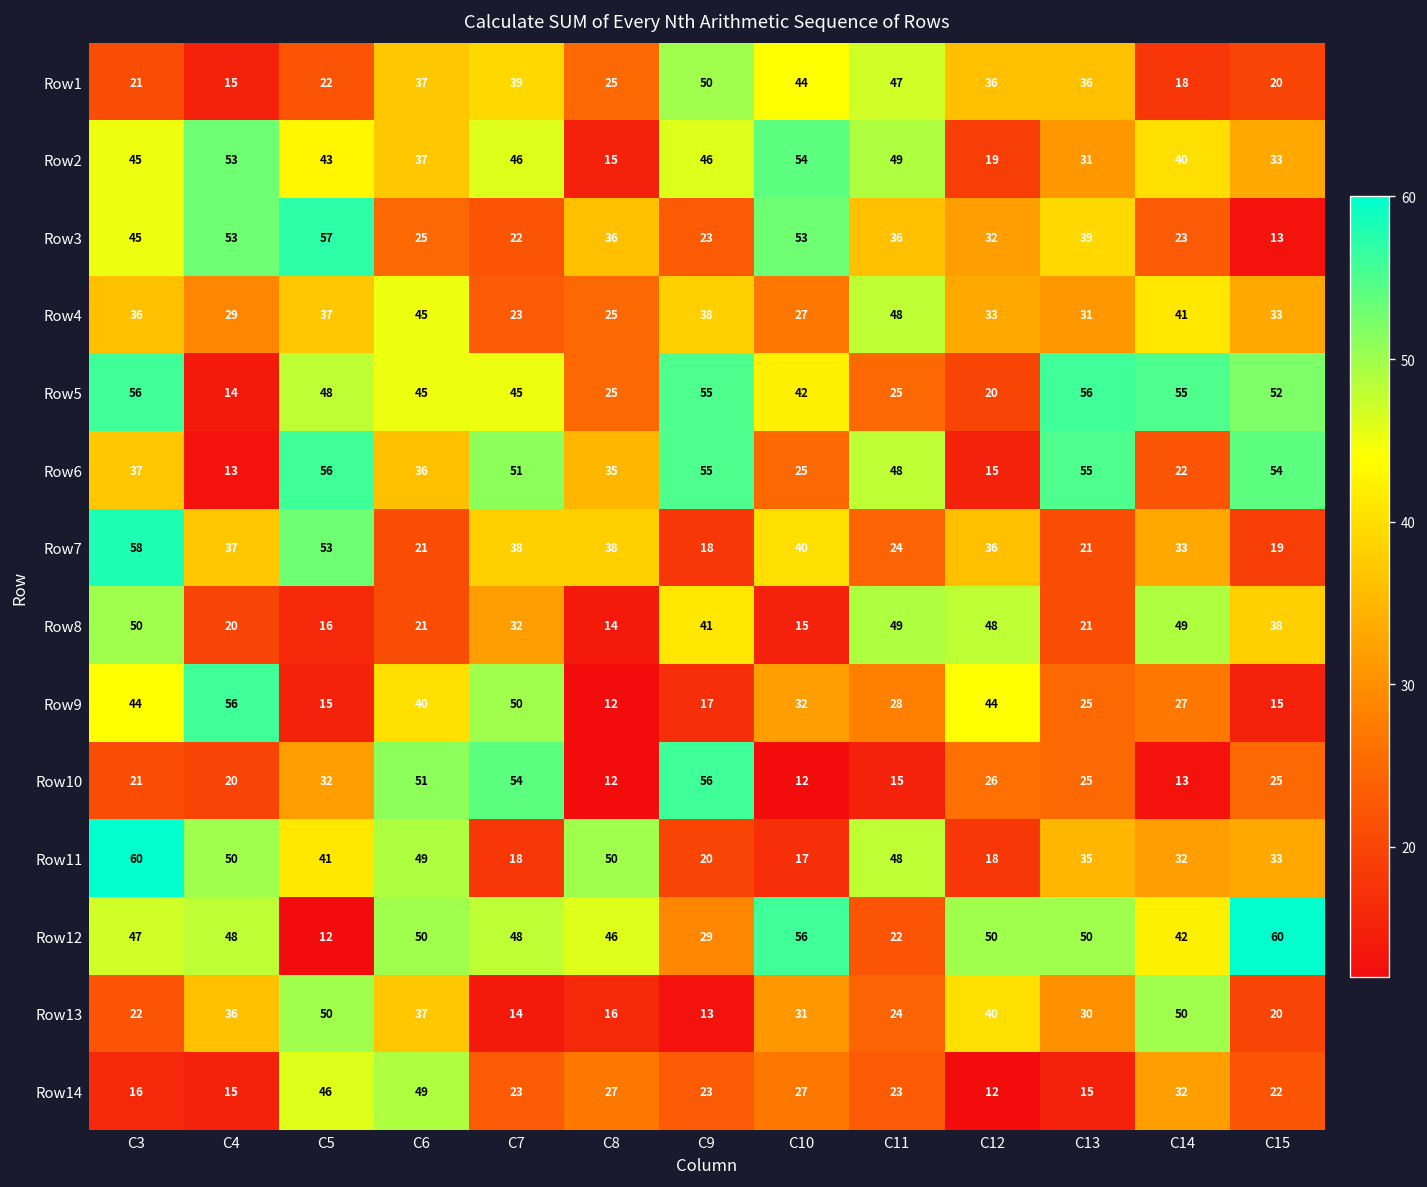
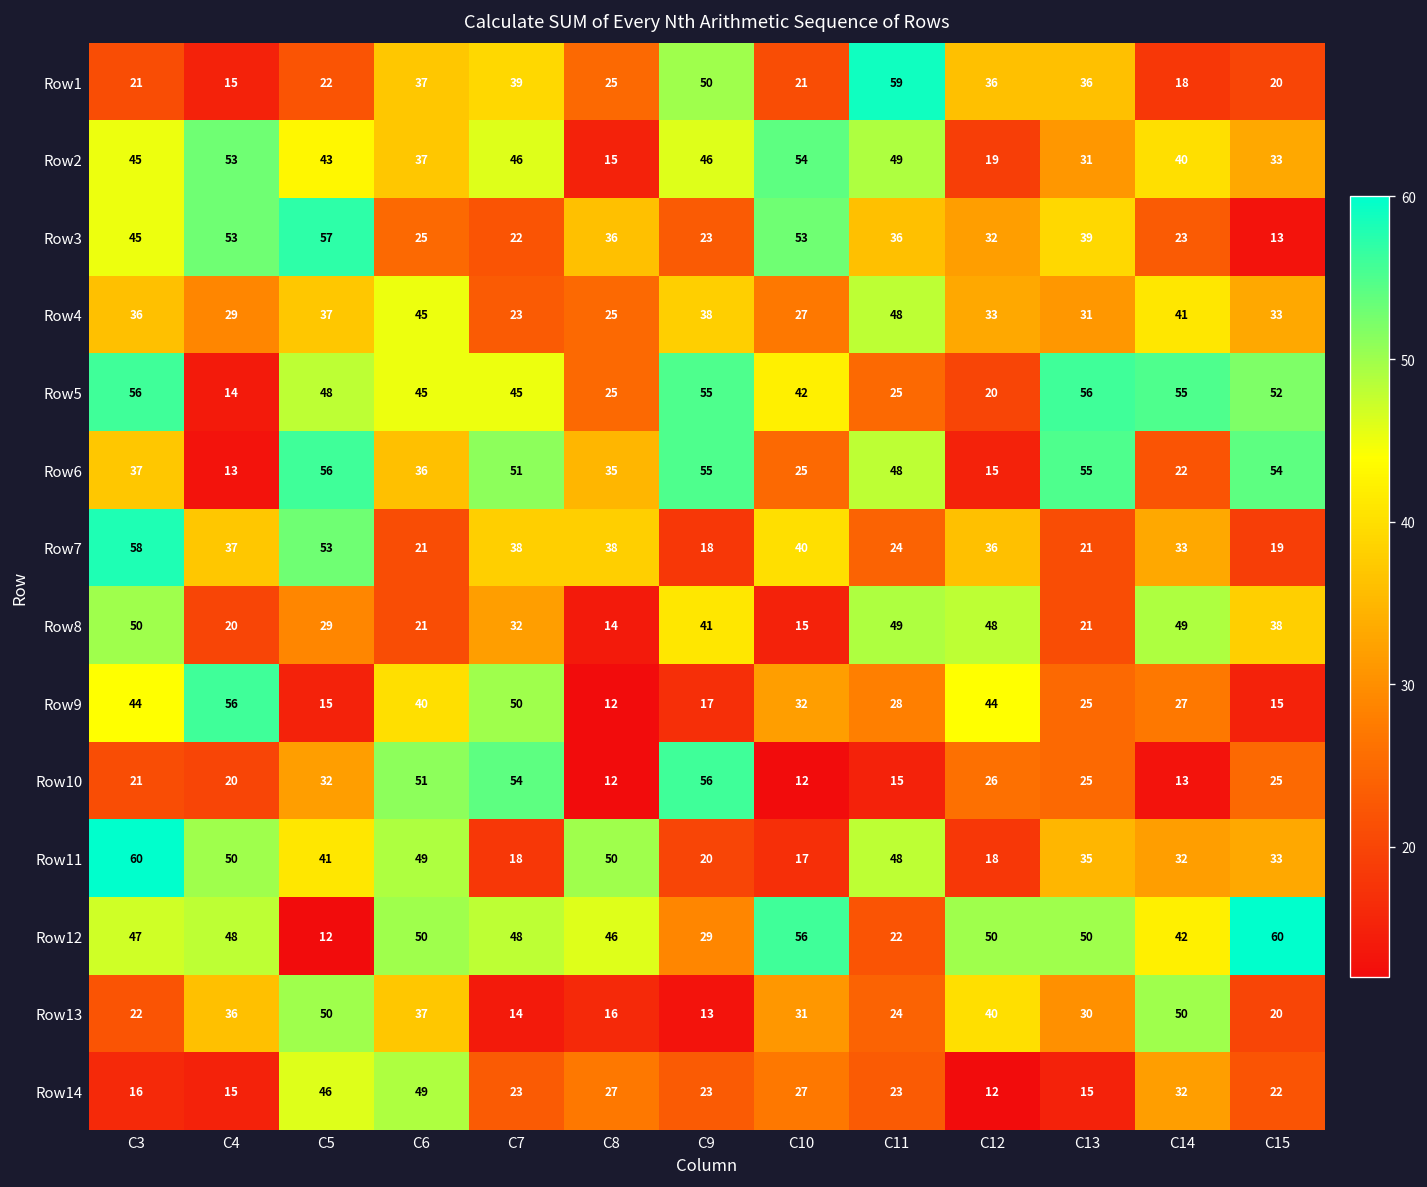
  {
    "Row1": {
      "C3": 21,
      "C4": 15,
      "C5": 22,
      "C6": 37,
      "C7": 39,
      "C8": 25,
      "C9": 50,
-     "C10": 44,
-     "C11": 47,
+     "C10": 21,
+     "C11": 59,
      "C12": 36,
      "C13": 36,
      "C14": 18,
      "C15": 20
    },
    "Row2": {
      "C3": 45,
      "C4": 53,
      "C5": 43,
      "C6": 37,
      "C7": 46,
      "C8": 15,
      "C9": 46,
      "C10": 54,
      "C11": 49,
      "C12": 19,
      "C13": 31,
      "C14": 40,
      "C15": 33
    },
    "Row3": {
      "C3": 45,
      "C4": 53,
      "C5": 57,
      "C6": 25,
      "C7": 22,
      "C8": 36,
      "C9": 23,
      "C10": 53,
      "C11": 36,
      "C12": 32,
      "C13": 39,
      "C14": 23,
      "C15": 13
    },
    "Row4": {
      "C3": 36,
      "C4": 29,
      "C5": 37,
      "C6": 45,
      "C7": 23,
      "C8": 25,
      "C9": 38,
      "C10": 27,
      "C11": 48,
      "C12": 33,
      "C13": 31,
      "C14": 41,
      "C15": 33
    },
    "Row5": {
      "C3": 56,
      "C4": 14,
      "C5": 48,
      "C6": 45,
      "C7": 45,
      "C8": 25,
      "C9": 55,
      "C10": 42,
      "C11": 25,
      "C12": 20,
      "C13": 56,
      "C14": 55,
      "C15": 52
    },
    "Row6": {
      "C3": 37,
      "C4": 13,
      "C5": 56,
      "C6": 36,
      "C7": 51,
      "C8": 35,
      "C9": 55,
      "C10": 25,
      "C11": 48,
      "C12": 15,
      "C13": 55,
      "C14": 22,
      "C15": 54
    },
    "Row7": {
      "C3": 58,
      "C4": 37,
      "C5": 53,
      "C6": 21,
      "C7": 38,
      "C8": 38,
      "C9": 18,
      "C10": 40,
      "C11": 24,
      "C12": 36,
      "C13": 21,
      "C14": 33,
      "C15": 19
    },
    "Row8": {
      "C3": 50,
      "C4": 20,
-     "C5": 16,
+     "C5": 29,
      "C6": 21,
      "C7": 32,
      "C8": 14,
      "C9": 41,
      "C10": 15,
      "C11": 49,
      "C12": 48,
      "C13": 21,
      "C14": 49,
      "C15": 38
    },
    "Row9": {
      "C3": 44,
      "C4": 56,
      "C5": 15,
      "C6": 40,
      "C7": 50,
      "C8": 12,
      "C9": 17,
      "C10": 32,
      "C11": 28,
      "C12": 44,
      "C13": 25,
      "C14": 27,
      "C15": 15
    },
    "Row10": {
      "C3": 21,
      "C4": 20,
      "C5": 32,
      "C6": 51,
      "C7": 54,
      "C8": 12,
      "C9": 56,
      "C10": 12,
      "C11": 15,
      "C12": 26,
      "C13": 25,
      "C14": 13,
      "C15": 25
    },
    "Row11": {
      "C3": 60,
      "C4": 50,
      "C5": 41,
      "C6": 49,
      "C7": 18,
      "C8": 50,
      "C9": 20,
      "C10": 17,
      "C11": 48,
      "C12": 18,
      "C13": 35,
      "C14": 32,
      "C15": 33
    },
    "Row12": {
      "C3": 47,
      "C4": 48,
      "C5": 12,
      "C6": 50,
      "C7": 48,
      "C8": 46,
      "C9": 29,
      "C10": 56,
      "C11": 22,
      "C12": 50,
      "C13": 50,
      "C14": 42,
      "C15": 60
    },
    "Row13": {
      "C3": 22,
      "C4": 36,
      "C5": 50,
      "C6": 37,
      "C7": 14,
      "C8": 16,
      "C9": 13,
      "C10": 31,
      "C11": 24,
      "C12": 40,
      "C13": 30,
      "C14": 50,
      "C15": 20
    },
    "Row14": {
      "C3": 16,
      "C4": 15,
      "C5": 46,
      "C6": 49,
      "C7": 23,
      "C8": 27,
      "C9": 23,
      "C10": 27,
      "C11": 23,
      "C12": 12,
      "C13": 15,
      "C14": 32,
      "C15": 22
    }
  }
